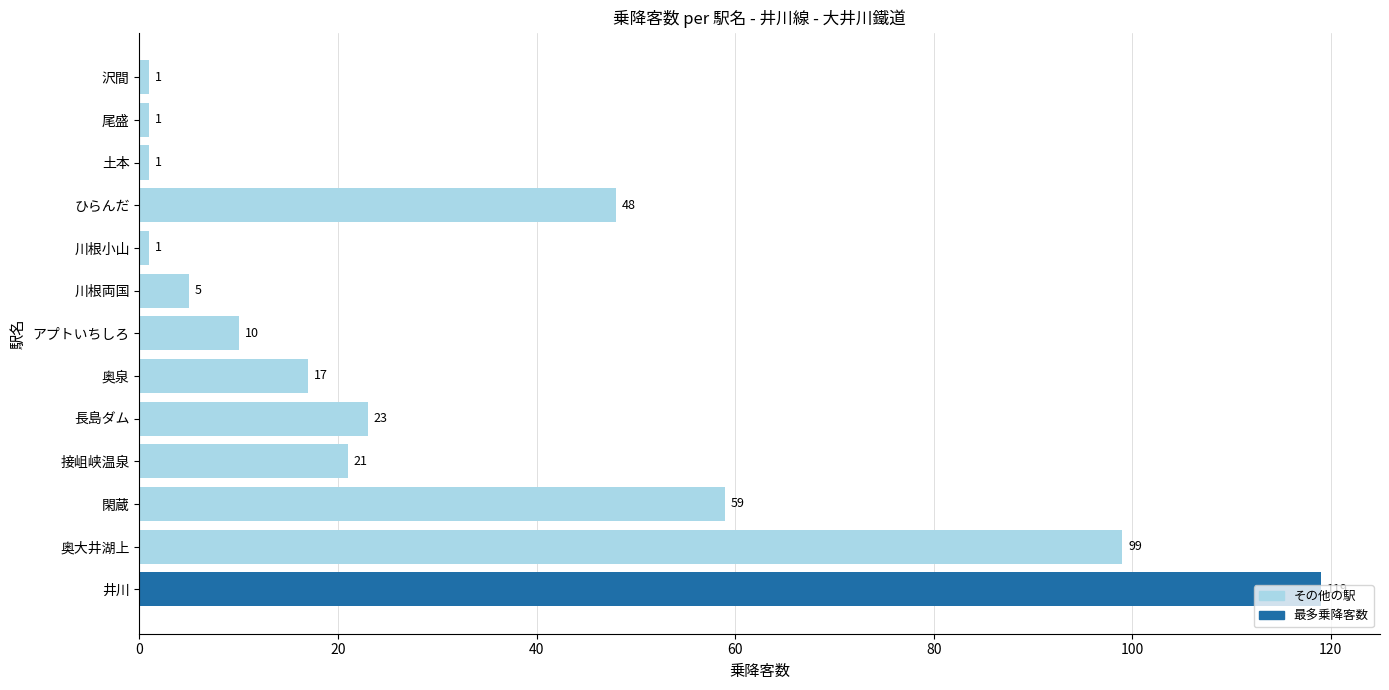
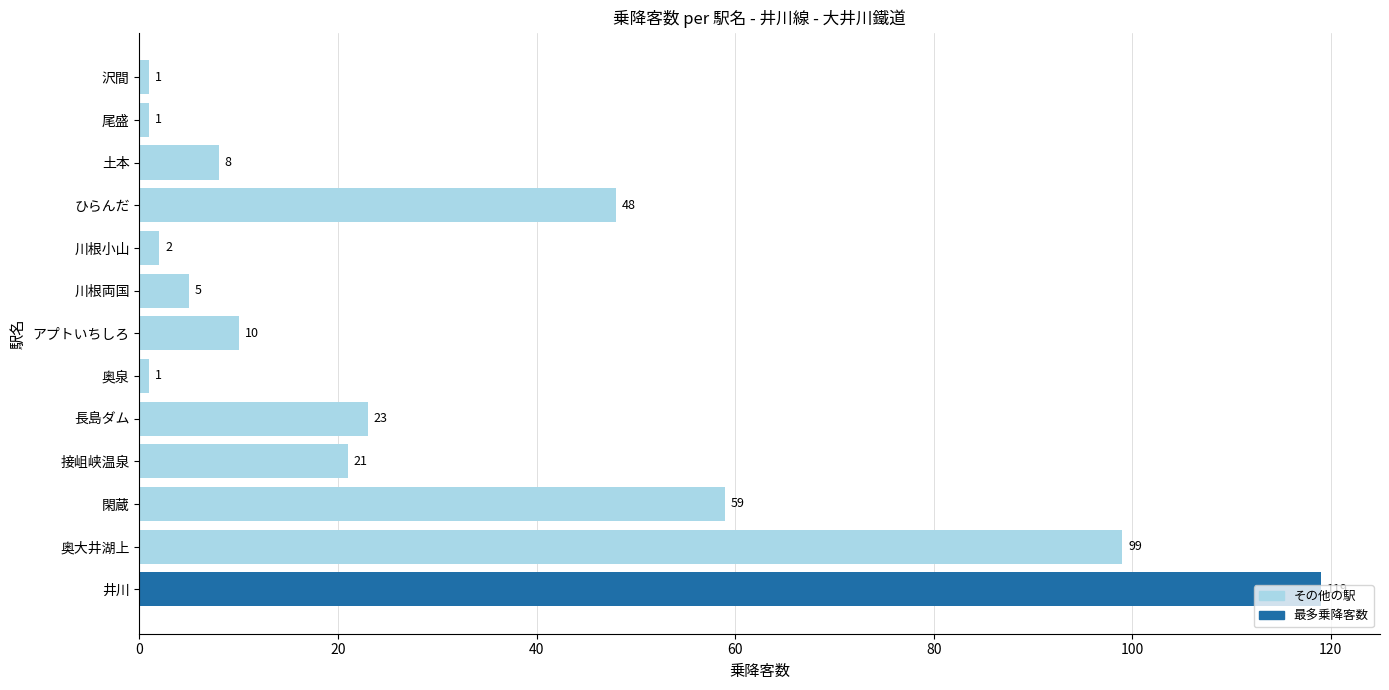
  {
    "沢間": 1,
    "尾盛": 1,
-   "土本": 1,
+   "土本": 8,
    "ひらんだ": 48,
-   "川根小山": 1,
+   "川根小山": 2,
    "川根両国": 5,
    "アプトいちしろ": 10,
-   "奥泉": 17,
+   "奥泉": 1,
    "長島ダム": 23,
    "接岨峡温泉": 21,
    "閑蔵": 59,
    "奥大井湖上": 99
  }
